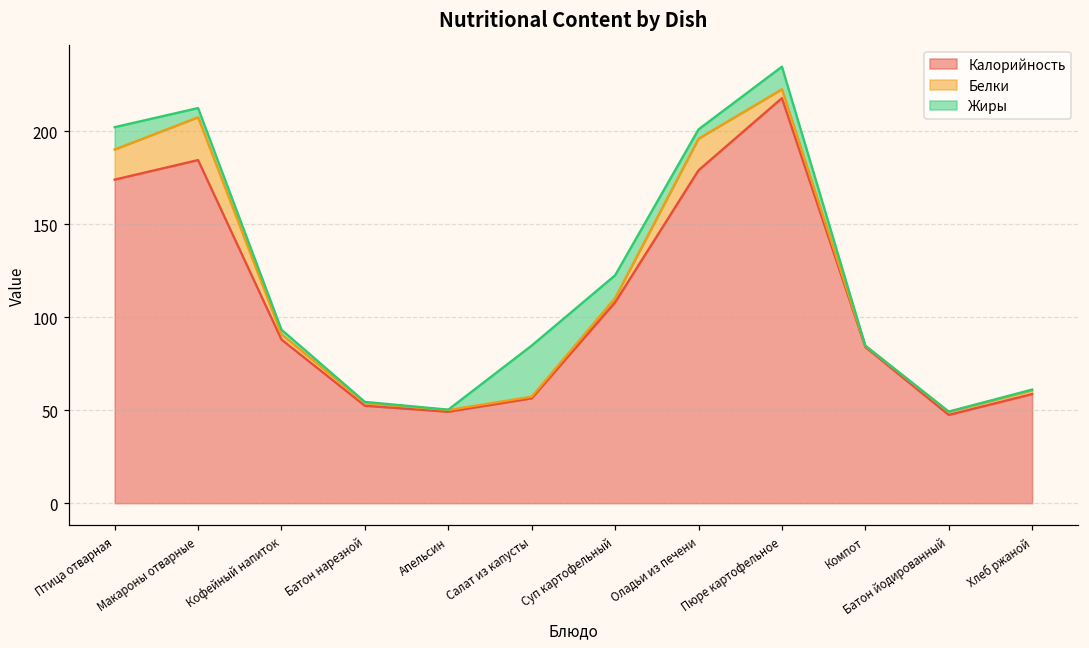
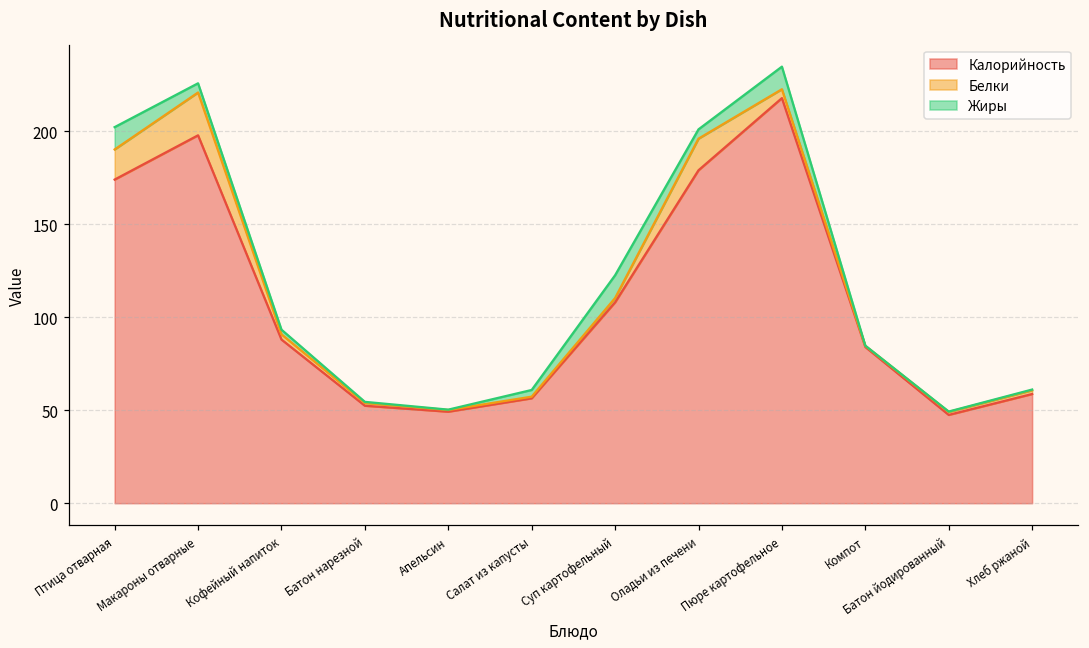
  {
    "Калорийность": {
      "Птица отварная": 174,
-     "Макароны отварные": 185,
+     "Макароны отварные": 198,
      "Кофейный напиток": 88,
      "Батон нарезной": 52,
      "Суп картофельный": 108,
      "Оладьи из печени": 179,
      "Пюре картофельное": 218,
      "Батон йодированный": 47,
      "Хлеб ржаной": 59
    },
    "Белки": {
      "Птица отварная": 16,
      "Макароны отварные": 23,
      "Кофейный напиток": 3,
      "Суп картофельный": 2,
      "Оладьи из печени": 17,
      "Пюре картофельное": 5
    },
    "Жиры": {
      "Птица отварная": 12,
      "Макароны отварные": 5,
      "Кофейный напиток": 3,
-     "Салат из капусты": 28,
+     "Салат из капусты": 4,
      "Суп картофельный": 12,
      "Оладьи из печени": 5,
      "Пюре картофельное": 12
    }
  }
